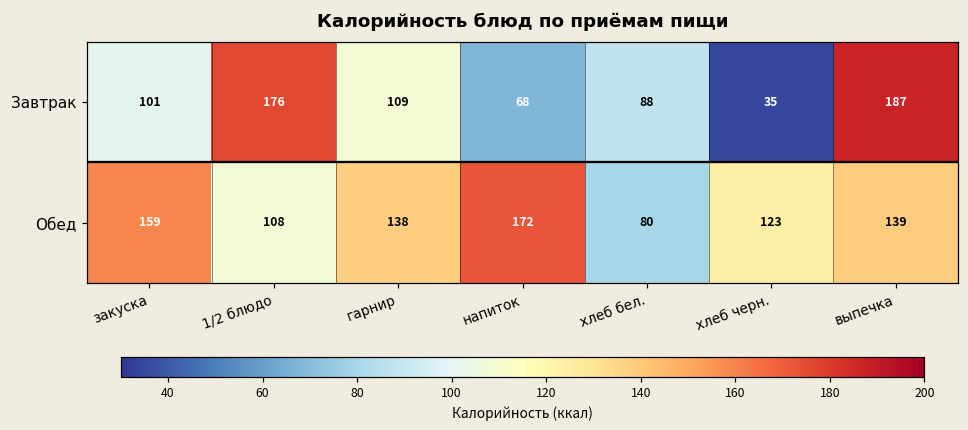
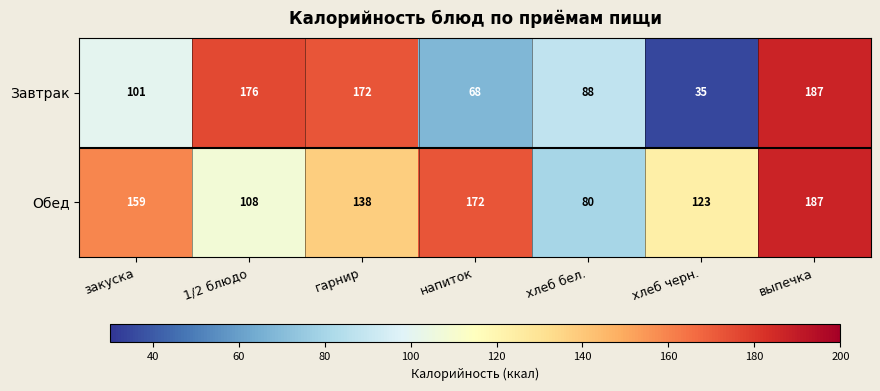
  {
    "Завтрак": {
      "закуска": 101,
      "1/2 блюдо": 176,
-     "гарнир": 109,
+     "гарнир": 172,
      "напиток": 68,
      "хлеб бел.": 88,
      "хлеб черн.": 35,
      "выпечка": 187
    },
    "Обед": {
      "закуска": 159,
      "1/2 блюдо": 108,
      "гарнир": 138,
      "напиток": 172,
      "хлеб бел.": 80,
      "хлеб черн.": 123,
-     "выпечка": 139
+     "выпечка": 187
    }
  }
